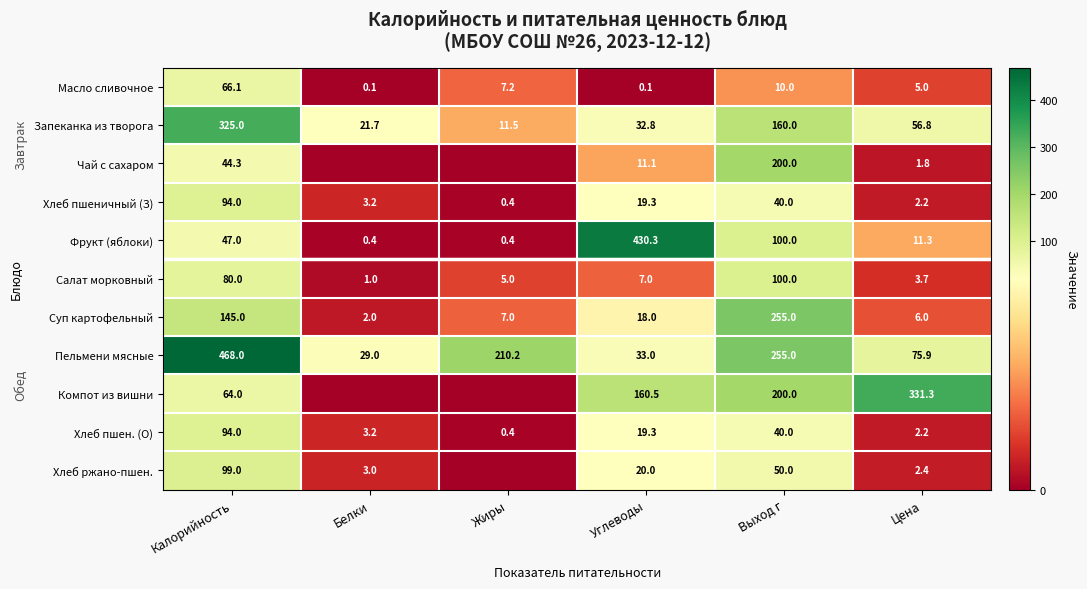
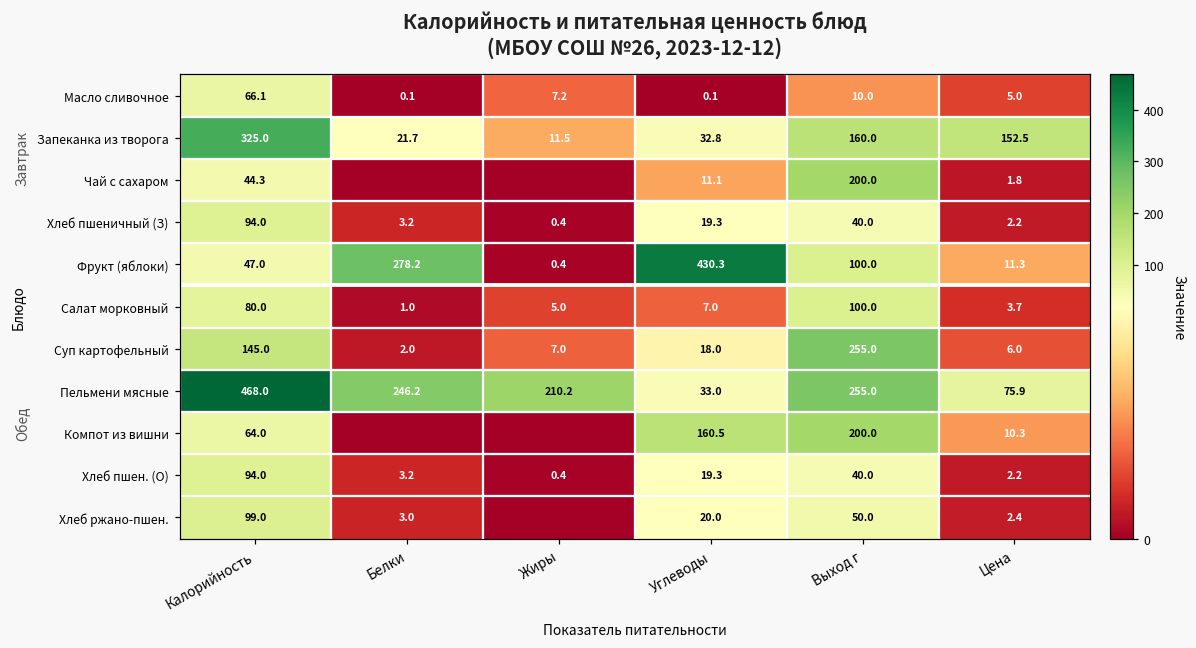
  {
    "Масло сливочное": {
      "Калорийность": 66.1,
      "Белки": 0.1,
      "Жиры": 7.2,
      "Углеводы": 0.1,
      "Выход г": 10.0,
      "Цена": 5.0
    },
    "Запеканка из творога": {
      "Калорийность": 325.0,
      "Белки": 21.7,
      "Жиры": 11.5,
      "Углеводы": 32.8,
      "Выход г": 160.0,
-     "Цена": 56.8
+     "Цена": 152.5
    },
    "Чай с сахаром": {
      "Калорийность": 44.3,
      "Углеводы": 11.1,
      "Выход г": 200.0,
      "Цена": 1.8
    },
    "Хлеб пшеничный (З)": {
      "Калорийность": 94.0,
      "Белки": 3.2,
      "Жиры": 0.4,
      "Углеводы": 19.3,
      "Выход г": 40.0,
      "Цена": 2.2
    },
    "Фрукт (яблоки)": {
      "Калорийность": 47.0,
-     "Белки": 0.4,
+     "Белки": 278.2,
      "Жиры": 0.4,
      "Углеводы": 430.3,
      "Выход г": 100.0,
      "Цена": 11.3
    },
    "Салат морковный": {
      "Калорийность": 80.0,
      "Белки": 1.0,
      "Жиры": 5.0,
      "Углеводы": 7.0,
      "Выход г": 100.0,
      "Цена": 3.7
    },
    "Суп картофельный": {
      "Калорийность": 145.0,
      "Белки": 2.0,
      "Жиры": 7.0,
      "Углеводы": 18.0,
      "Выход г": 255.0,
      "Цена": 6.0
    },
    "Пельмени мясные": {
      "Калорийность": 468.0,
-     "Белки": 29.0,
+     "Белки": 246.2,
      "Жиры": 210.2,
      "Углеводы": 33.0,
      "Выход г": 255.0,
      "Цена": 75.9
    },
    "Компот из вишни": {
      "Калорийность": 64.0,
      "Углеводы": 160.5,
      "Выход г": 200.0,
-     "Цена": 331.3
+     "Цена": 10.3
    },
    "Хлеб пшен. (О)": {
      "Калорийность": 94.0,
      "Белки": 3.2,
      "Жиры": 0.4,
      "Углеводы": 19.3,
      "Выход г": 40.0,
      "Цена": 2.2
    },
    "Хлеб ржано-пшен.": {
      "Калорийность": 99.0,
      "Белки": 3.0,
      "Углеводы": 20.0,
      "Выход г": 50.0,
      "Цена": 2.4
    }
  }
